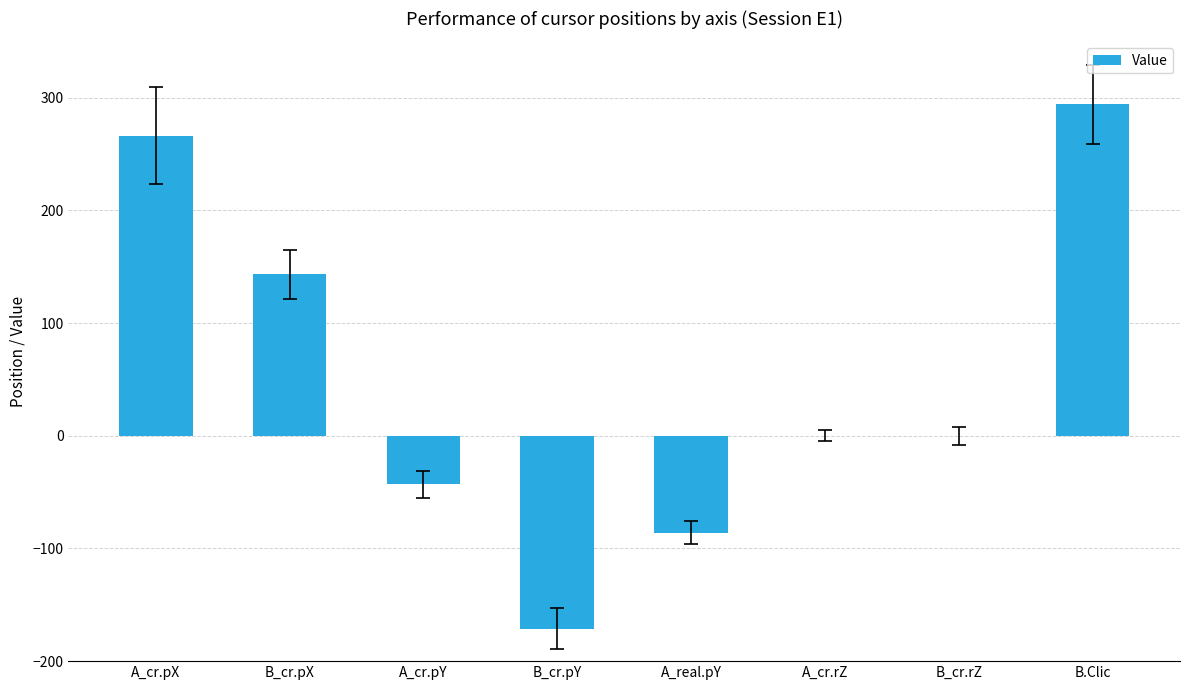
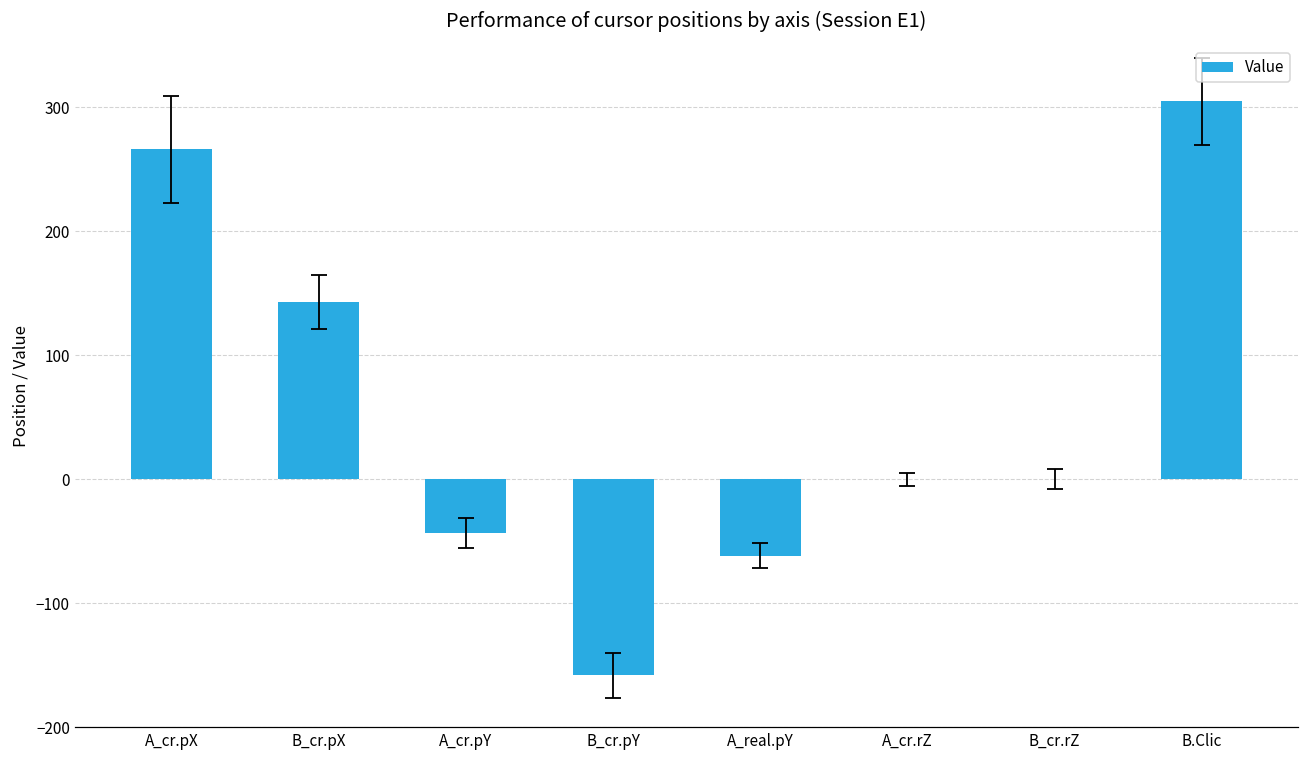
  {
    "Value": {
      "A_cr.pX": 266,
      "B_cr.pX": 143,
      "A_cr.pY": -43,
-     "B_cr.pY": -171,
-     "A_real.pY": -86,
+     "B_cr.pY": -158,
+     "A_real.pY": -62,
      "A_cr.rZ": 0,
      "B_cr.rZ": 0,
-     "B.Clic": 294
+     "B.Clic": 305
    }
  }
